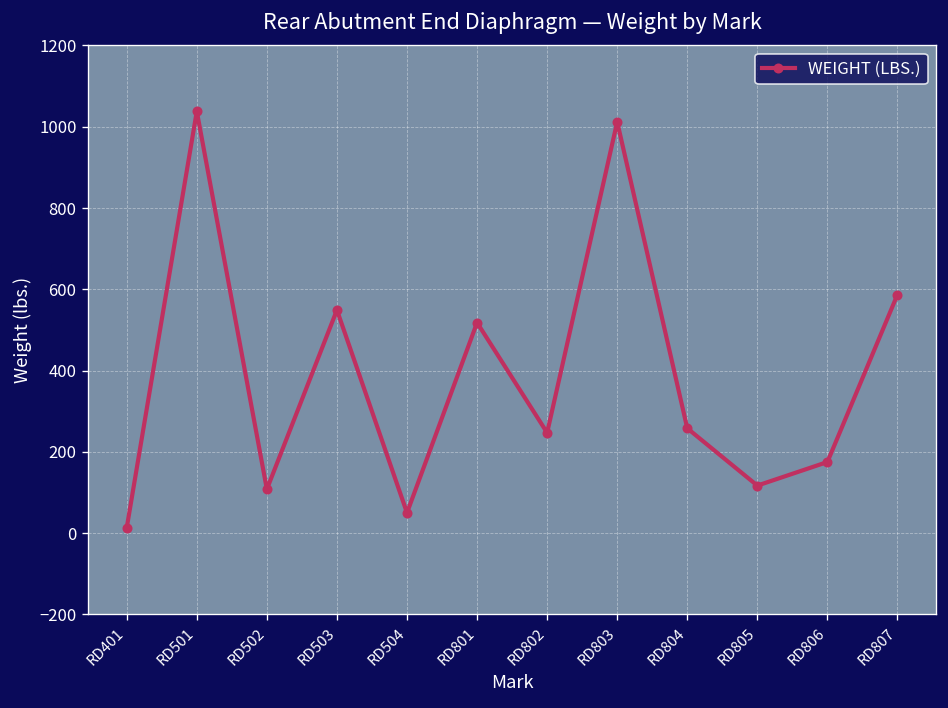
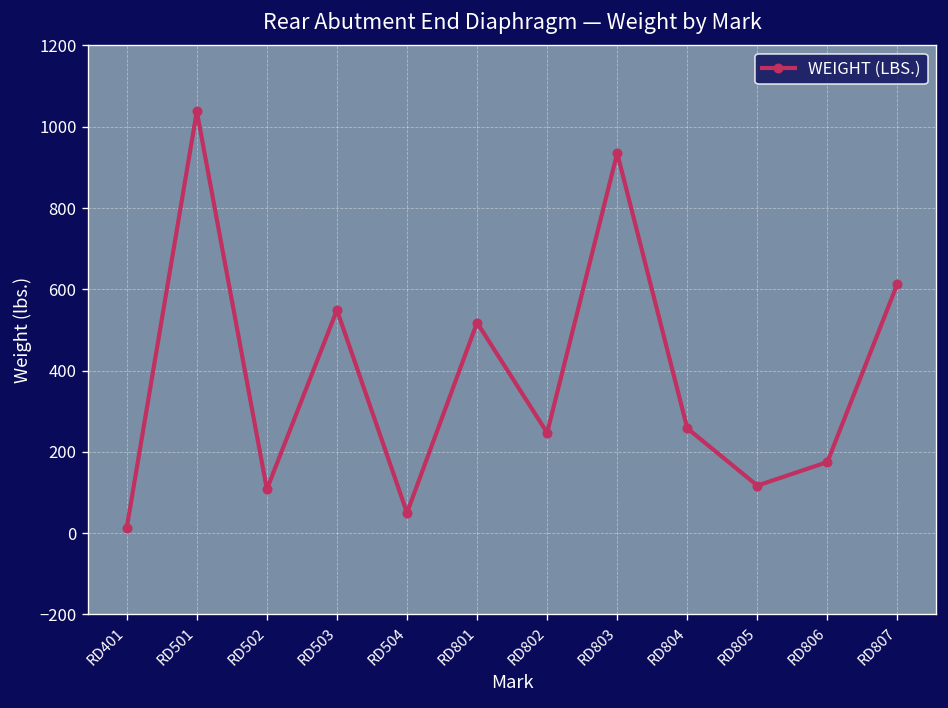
  {
    "RD401": 10,
    "RD501": 1040,
    "RD502": 110,
    "RD503": 550,
    "RD504": 50,
    "RD801": 520,
    "RD802": 250,
-   "RD803": 1010,
+   "RD803": 940,
    "RD804": 260,
    "RD805": 120,
    "RD806": 180,
-   "RD807": 590
+   "RD807": 610
  }
